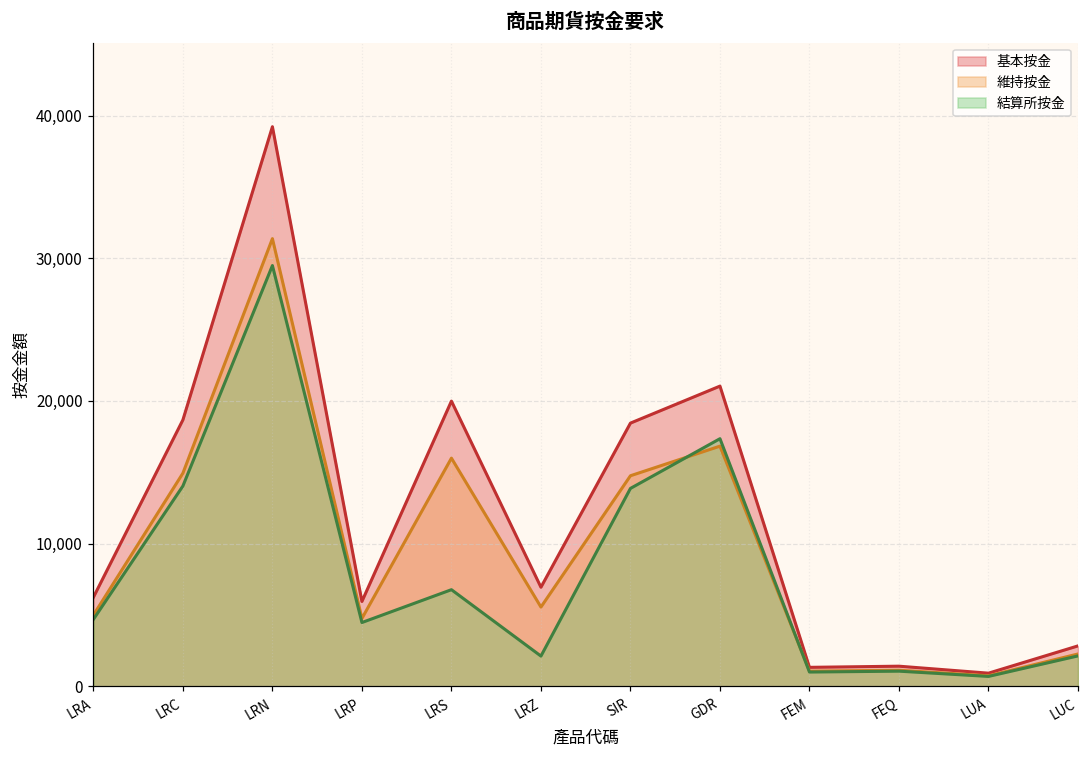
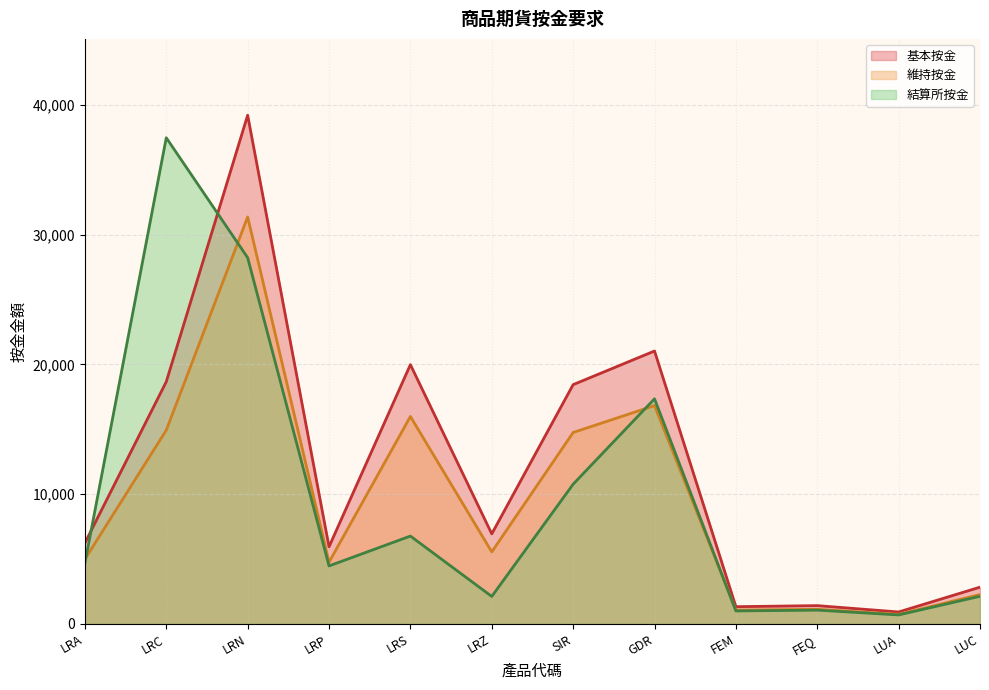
  {
    "結算所按金": {
      "LRA": "4,700",
-     "LRC": "14,000",
-     "LRN": "29,500",
+     "LRC": "37,500",
+     "LRN": "28,200",
      "LRP": "4,500",
      "LRS": "6,800",
      "LRZ": "2,100",
-     "SIR": "13,900",
+     "SIR": "10,800",
      "GDR": "17,400"
    }
  }
